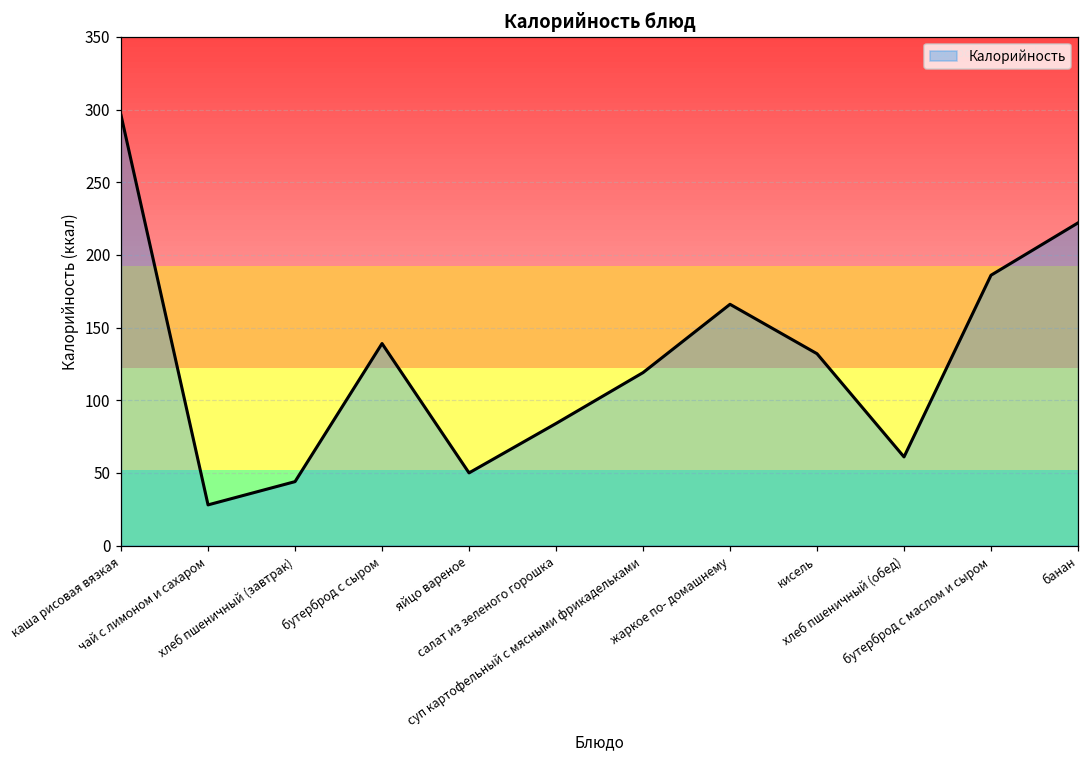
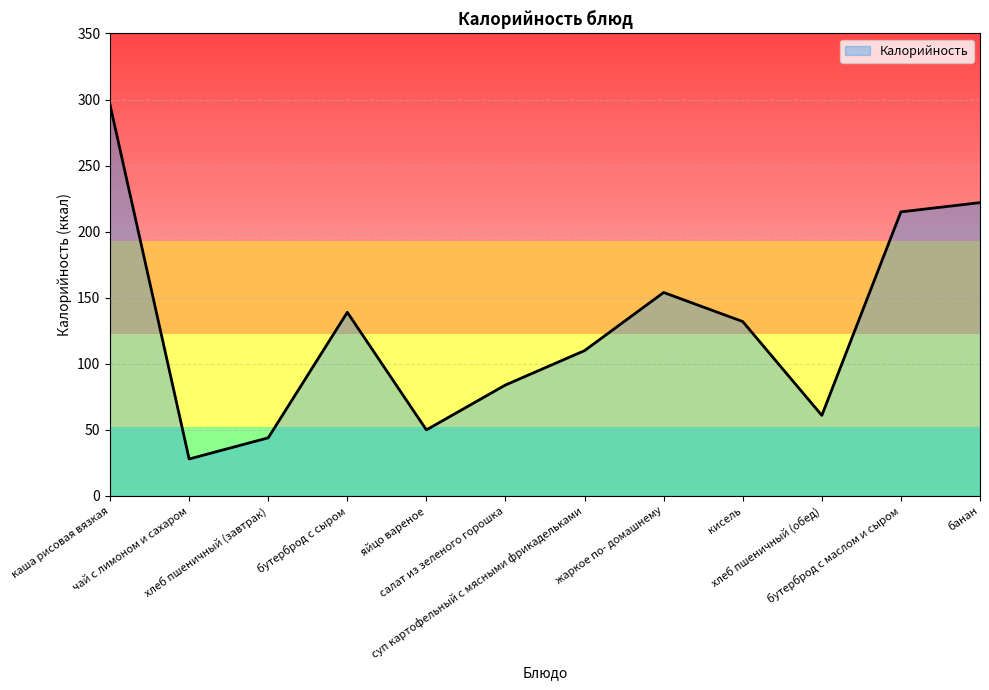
  {
    "каша рисовая вязкая": 296,
    "чай с лимоном и сахаром": 28,
    "хлеб пшеничный (завтрак)": 44,
    "бутерброд с сыром": 139,
    "яйцо вареное": 50,
    "салат из зеленого горошка": 84,
-   "суп картофельный с мясными фрикадельками": 119,
-   "жаркое по- домашнему": 166,
+   "суп картофельный с мясными фрикадельками": 110,
+   "жаркое по- домашнему": 154,
    "кисель": 132,
    "хлеб пшеничный (обед)": 61,
-   "бутерброд с маслом и сыром": 186,
+   "бутерброд с маслом и сыром": 215,
    "банан": 222
  }
